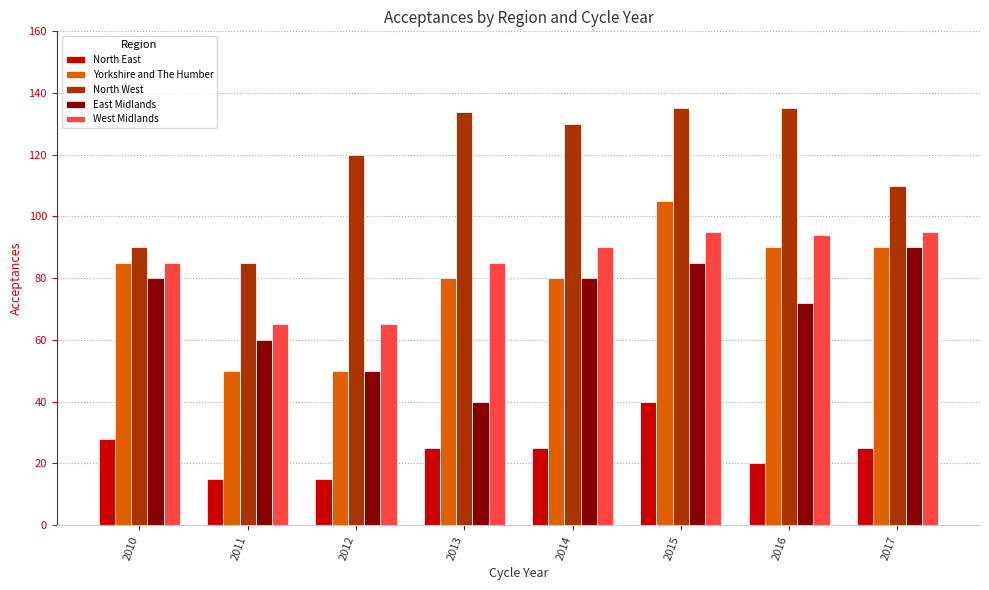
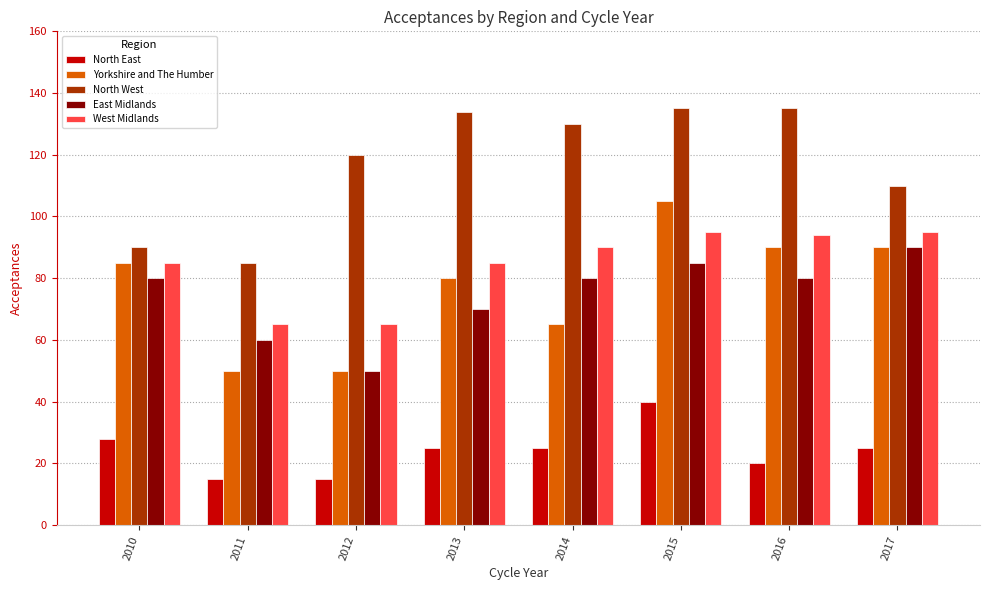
  {
    "North East": {
      "2010": 28,
      "2011": 15,
      "2012": 15,
      "2013": 25,
      "2014": 25,
      "2015": 40,
      "2016": 20,
      "2017": 25
    },
    "Yorkshire and The Humber": {
      "2010": 85,
      "2011": 50,
      "2012": 50,
      "2013": 80,
-     "2014": 80,
+     "2014": 65,
      "2015": 105,
      "2016": 90,
      "2017": 90
    },
    "North West": {
      "2010": 90,
      "2011": 85,
      "2012": 120,
      "2013": 134,
      "2014": 130,
      "2015": 135,
      "2016": 135,
      "2017": 110
    },
    "East Midlands": {
      "2010": 80,
      "2011": 60,
      "2012": 50,
-     "2013": 40,
+     "2013": 70,
      "2014": 80,
      "2015": 85,
-     "2016": 72,
+     "2016": 80,
      "2017": 90
    },
    "West Midlands": {
      "2010": 85,
      "2011": 65,
      "2012": 65,
      "2013": 85,
      "2014": 90,
      "2015": 95,
      "2016": 94,
      "2017": 95
    }
  }
